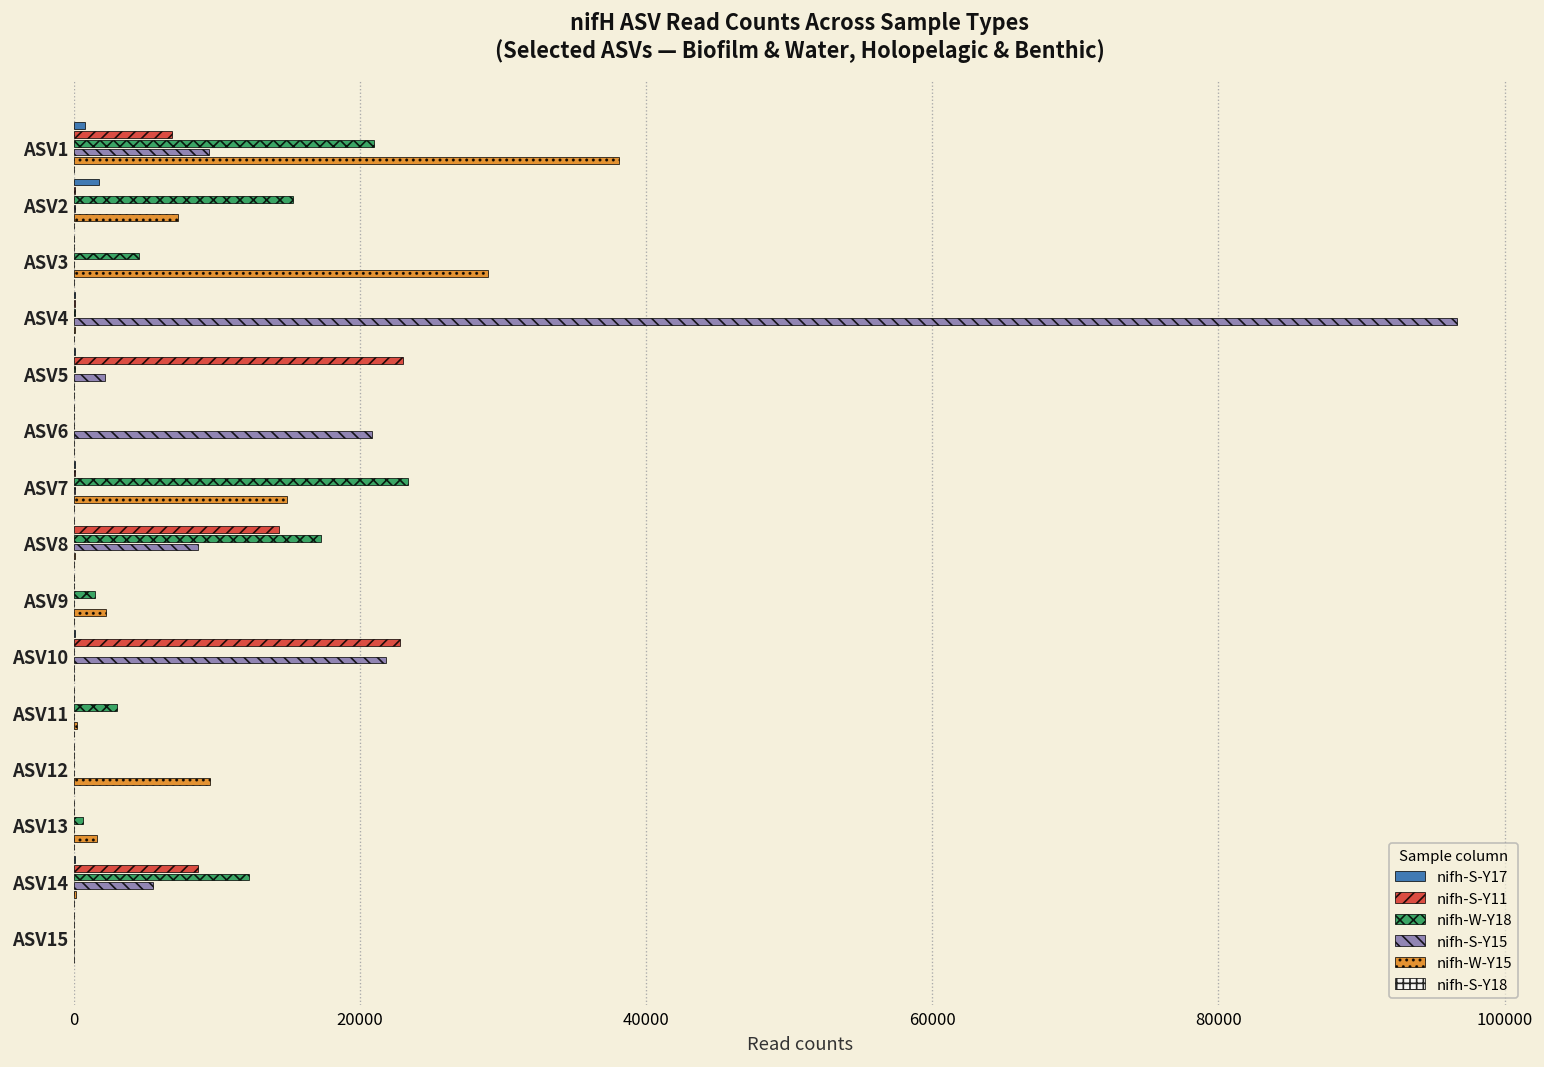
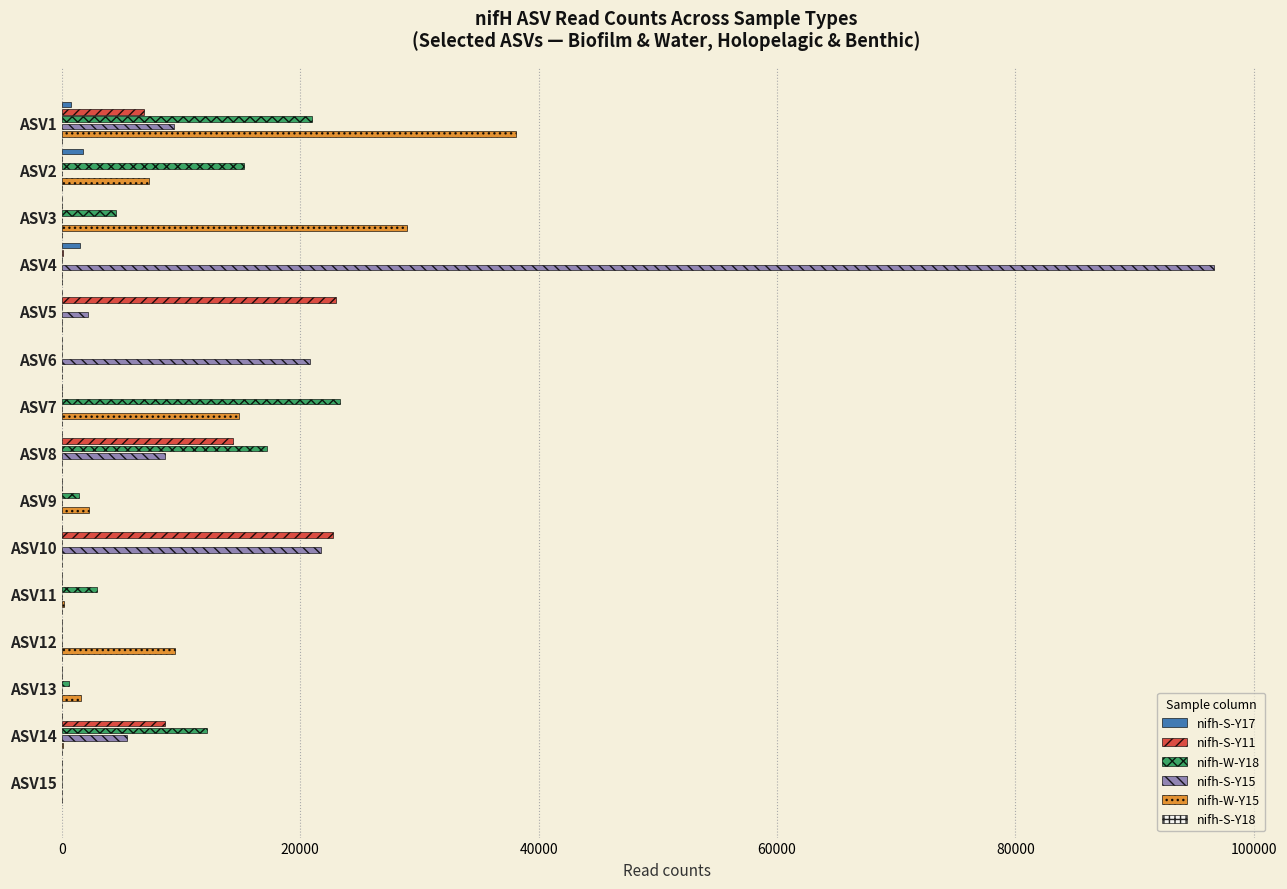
  {
    "nifh-S-Y17": {
      "ASV1": 800,
      "ASV2": 1800,
-     "ASV4": 100,
+     "ASV4": 1600,
      "ASV9": 0,
      "ASV11": 0,
      "ASV13": 0,
      "ASV15": 0
    },
    "nifh-S-Y11": {
      "ASV1": 6900,
      "ASV3": 0,
      "ASV5": 23000,
      "ASV8": 14300,
      "ASV9": 0,
      "ASV10": 22800,
      "ASV11": 0,
      "ASV13": 0,
      "ASV14": 8600,
      "ASV15": 0
    },
    "nifh-W-Y18": {
      "ASV1": 21000,
      "ASV2": 15300,
      "ASV3": 4500,
      "ASV7": 23400,
      "ASV8": 17200,
      "ASV9": 1500,
      "ASV11": 3000,
      "ASV12": 0,
      "ASV13": 600,
      "ASV14": 12200,
      "ASV15": 0
    },
    "nifh-S-Y15": {
      "ASV1": 9400,
      "ASV3": 0,
      "ASV4": 96600,
      "ASV5": 2200,
      "ASV6": 20800,
      "ASV8": 8700,
      "ASV9": 0,
      "ASV10": 21800,
      "ASV11": 0,
      "ASV13": 0,
      "ASV14": 5500,
      "ASV15": 0
    },
    "nifh-W-Y15": {
      "ASV1": 38100,
      "ASV2": 7300,
      "ASV3": 28900,
      "ASV6": 0,
      "ASV7": 14900,
      "ASV9": 2300,
      "ASV12": 9500,
      "ASV13": 1600,
      "ASV15": 0
    },
    "nifh-S-Y18": {
      "ASV2": 0,
      "ASV4": 0,
      "ASV6": 0,
      "ASV7": 0,
      "ASV8": 0,
      "ASV9": 0,
      "ASV11": 0,
      "ASV12": 0,
      "ASV13": 0,
      "ASV15": 0
    }
  }
